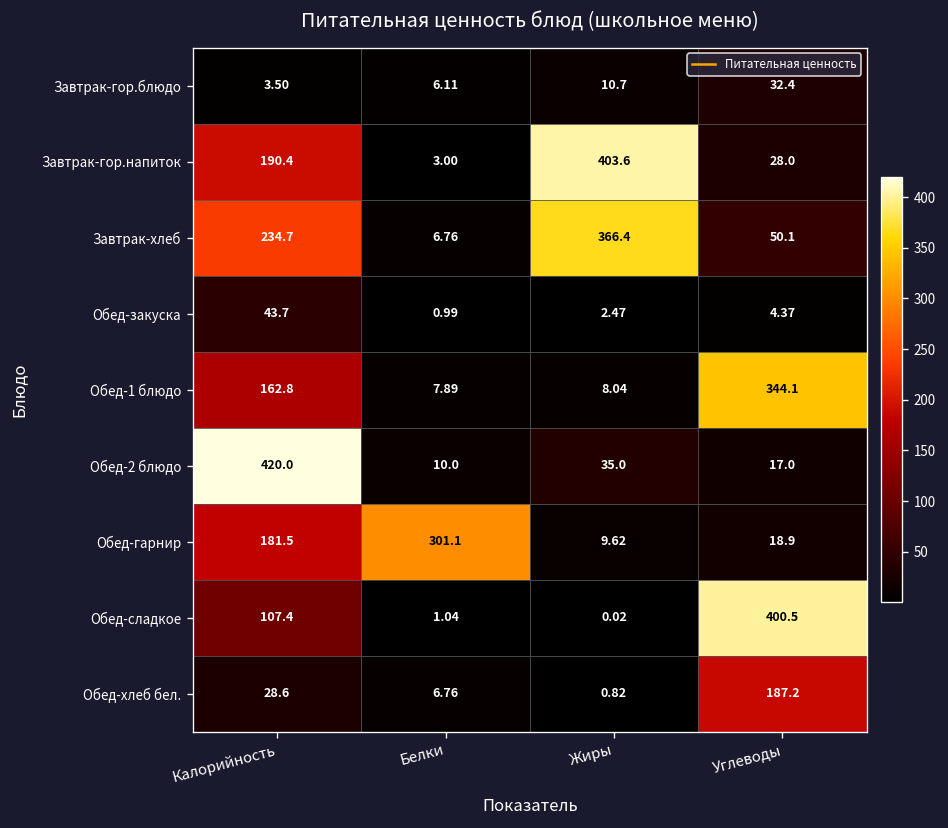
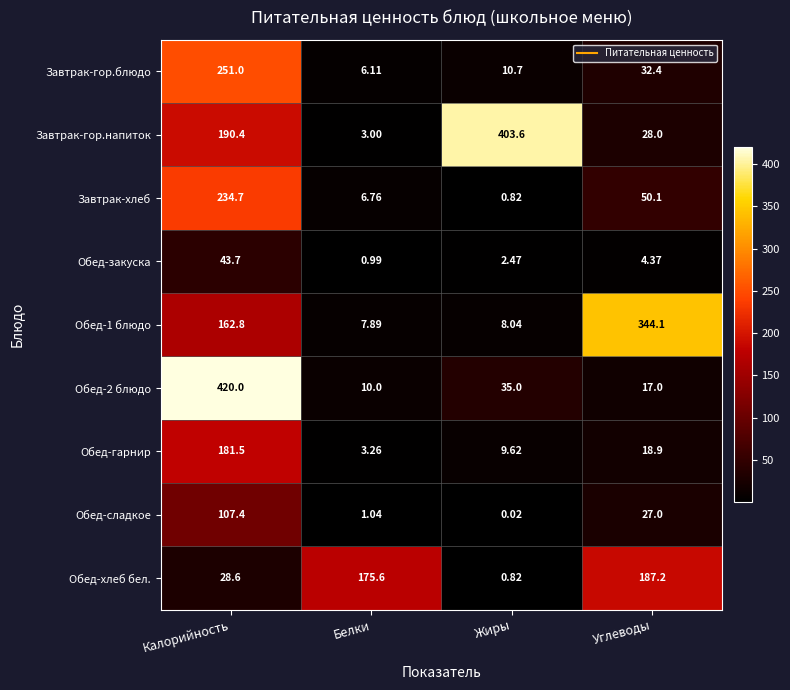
  {
    "Завтрак-гор.блюдо": {
-     "Калорийность": 3.50,
+     "Калорийность": 251.0,
      "Белки": 6.11,
      "Жиры": 10.7,
      "Углеводы": 32.4
    },
    "Завтрак-гор.напиток": {
      "Калорийность": 190.4,
      "Белки": 3.00,
      "Жиры": 403.6,
      "Углеводы": 28.0
    },
    "Завтрак-хлеб": {
      "Калорийность": 234.7,
      "Белки": 6.76,
-     "Жиры": 366.4,
+     "Жиры": 0.82,
      "Углеводы": 50.1
    },
    "Обед-закуска": {
      "Калорийность": 43.7,
      "Белки": 0.99,
      "Жиры": 2.47,
      "Углеводы": 4.37
    },
    "Обед-1 блюдо": {
      "Калорийность": 162.8,
      "Белки": 7.89,
      "Жиры": 8.04,
      "Углеводы": 344.1
    },
    "Обед-2 блюдо": {
      "Калорийность": 420.0,
      "Белки": 10.0,
      "Жиры": 35.0,
      "Углеводы": 17.0
    },
    "Обед-гарнир": {
      "Калорийность": 181.5,
-     "Белки": 301.1,
+     "Белки": 3.26,
      "Жиры": 9.62,
      "Углеводы": 18.9
    },
    "Обед-сладкое": {
      "Калорийность": 107.4,
      "Белки": 1.04,
      "Жиры": 0.02,
-     "Углеводы": 400.5
+     "Углеводы": 27.0
    },
    "Обед-хлеб бел.": {
      "Калорийность": 28.6,
-     "Белки": 6.76,
+     "Белки": 175.6,
      "Жиры": 0.82,
      "Углеводы": 187.2
    }
  }
